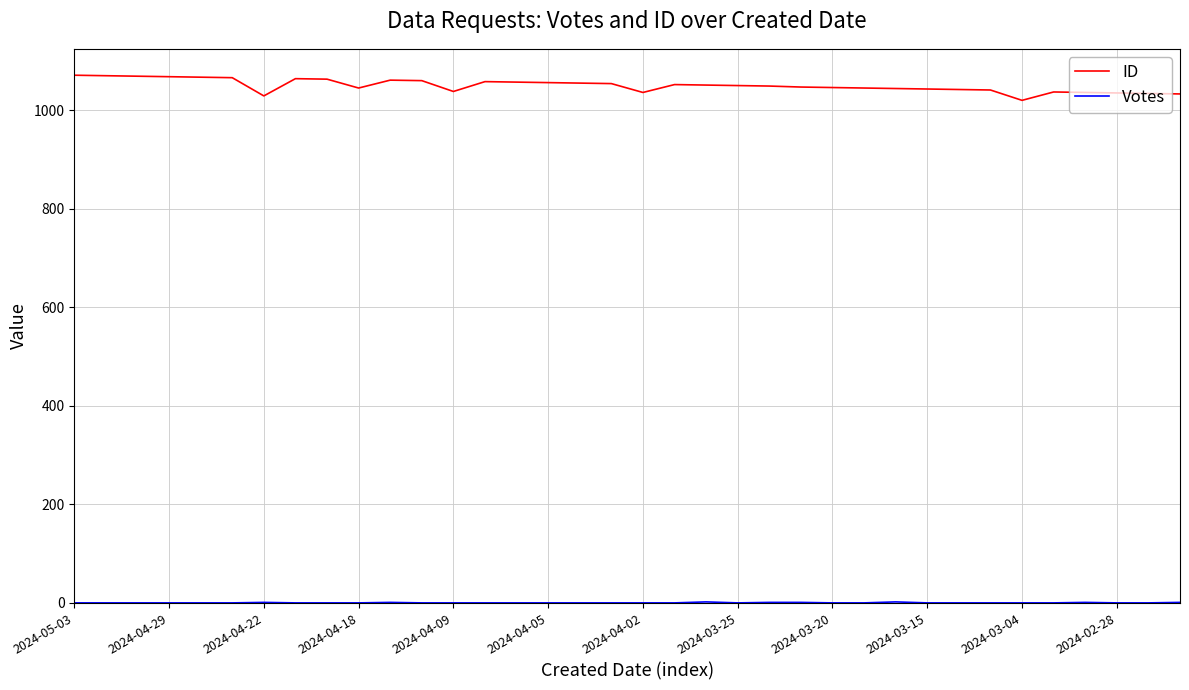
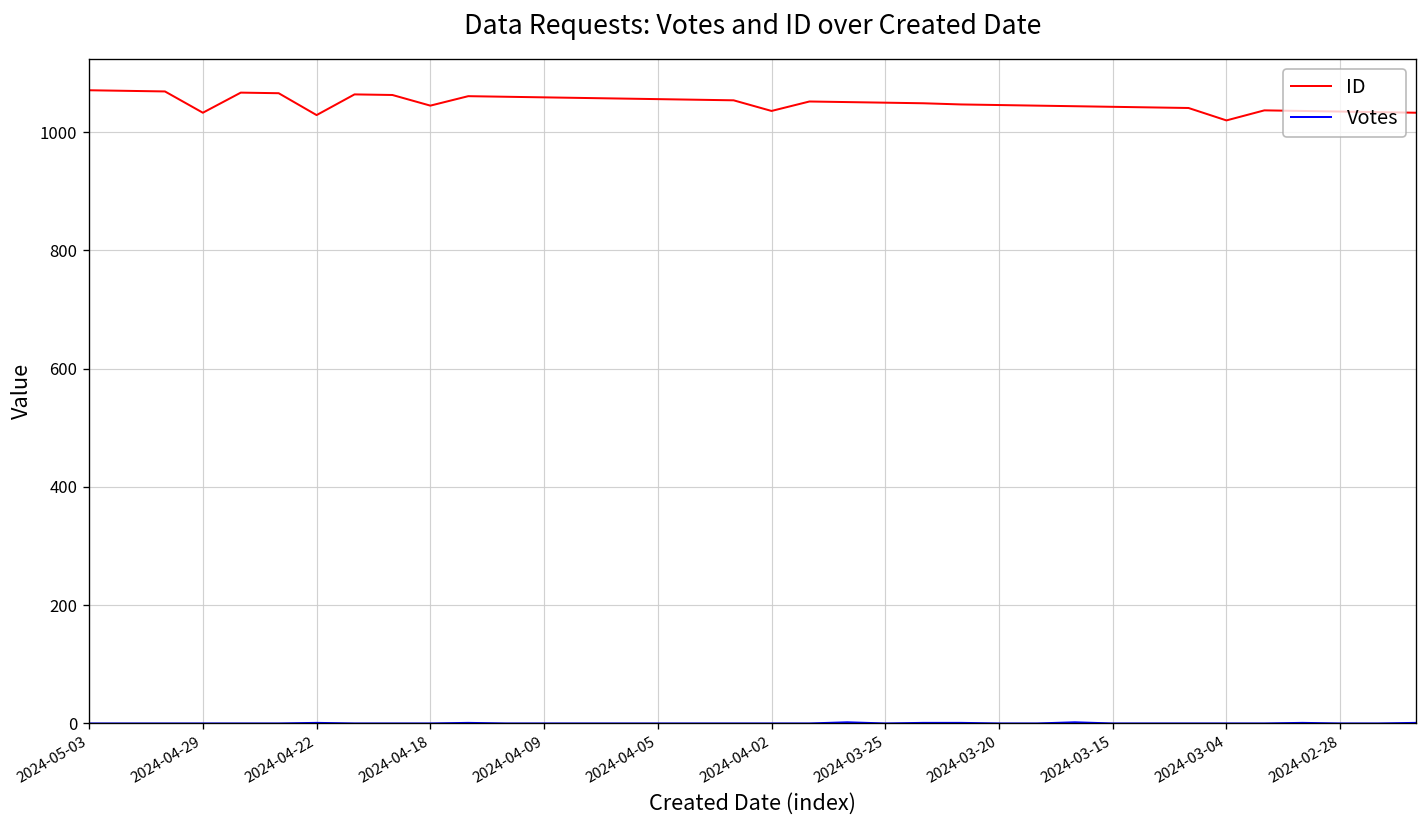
  {
    "ID": {
      "2024-05-03": 1070,
-     "2024-04-29": 1070,
+     "2024-04-29": 1030,
      "2024-04-22": 1030,
      "2024-04-18": 1050,
-     "2024-04-09": 1040,
+     "2024-04-09": 1060,
      "2024-04-02": 1040,
      "2024-03-04": 1020
    },
    "Votes": {
      "2024-05-03": 0,
      "2024-04-29": 0,
      "2024-04-22": 0,
      "2024-04-18": 0,
      "2024-04-09": 0,
      "2024-04-02": 0,
      "2024-03-04": 0
    }
  }
